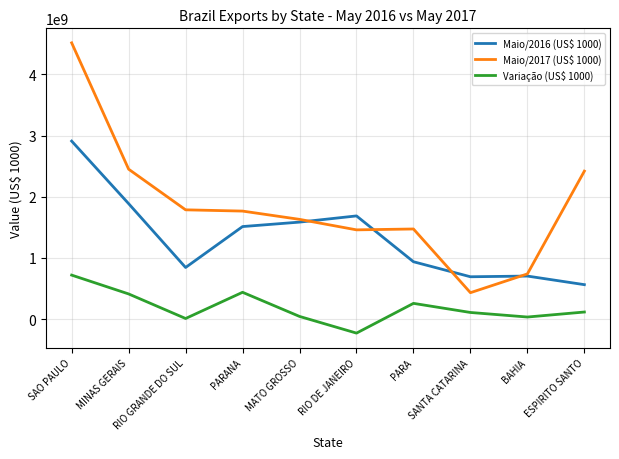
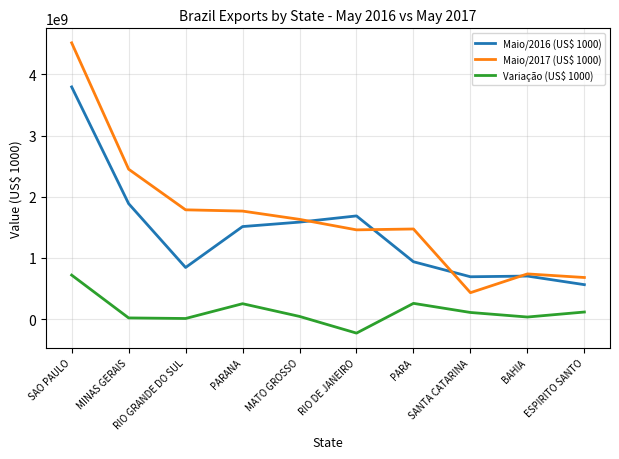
  {
    "Maio/2016 (US$ 1000)": {
-     "SAO PAULO": 2900000000,
+     "SAO PAULO": 3800000000,
      "MINAS GERAIS": 1900000000,
      "RIO GRANDE DO SUL": 800000000,
      "PARANA": 1500000000,
      "MATO GROSSO": 1600000000,
      "RIO DE JANEIRO": 1700000000,
      "PARA": 900000000,
      "SANTA CATARINA": 700000000,
      "ESPIRITO SANTO": 600000000
    },
    "Maio/2017 (US$ 1000)": {
      "SAO PAULO": 4500000000,
      "MINAS GERAIS": 2500000000,
      "RIO GRANDE DO SUL": 1800000000,
      "PARANA": 1800000000,
      "MATO GROSSO": 1600000000,
      "RIO DE JANEIRO": 1500000000,
      "PARA": 1500000000,
      "SANTA CATARINA": 400000000,
-     "ESPIRITO SANTO": 2400000000
+     "ESPIRITO SANTO": 700000000
    },
    "Variação (US$ 1000)": {
      "SAO PAULO": 700000000,
-     "MINAS GERAIS": 400000000,
+     "MINAS GERAIS": 0,
      "RIO GRANDE DO SUL": 0,
-     "PARANA": 400000000,
+     "PARANA": 300000000,
      "MATO GROSSO": 0,
      "RIO DE JANEIRO": -200000000,
      "PARA": 300000000,
      "SANTA CATARINA": 100000000,
      "BAHIA": 0,
      "ESPIRITO SANTO": 100000000
    }
  }
